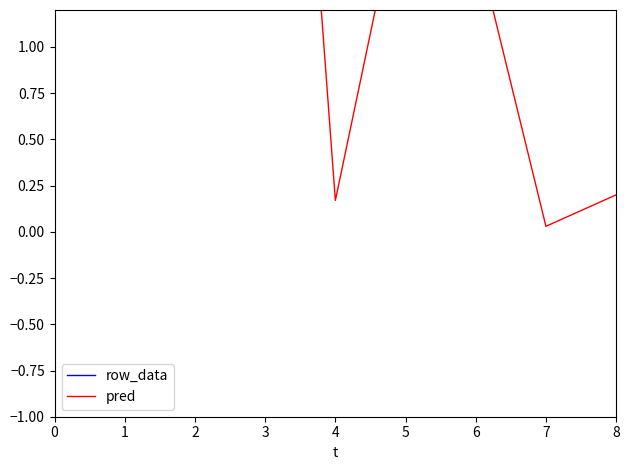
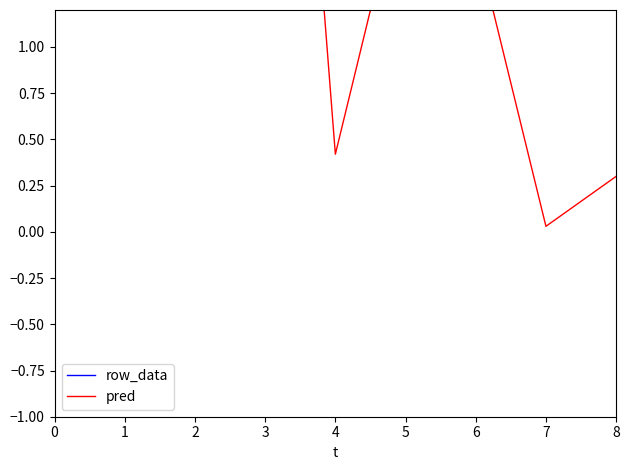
  {
    "pred": {
-     "4": 0.17,
+     "4": 0.42,
      "7": 0.03,
-     "8": 0.2
+     "8": 0.3
    }
  }
